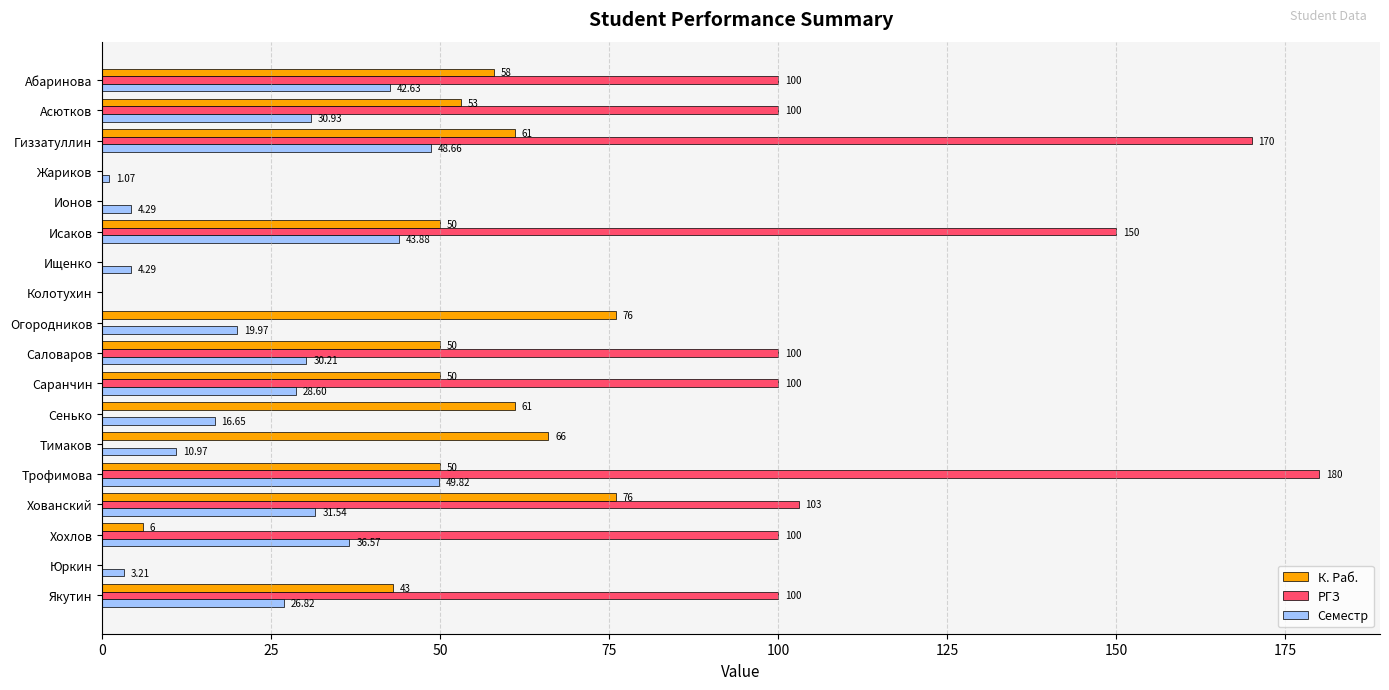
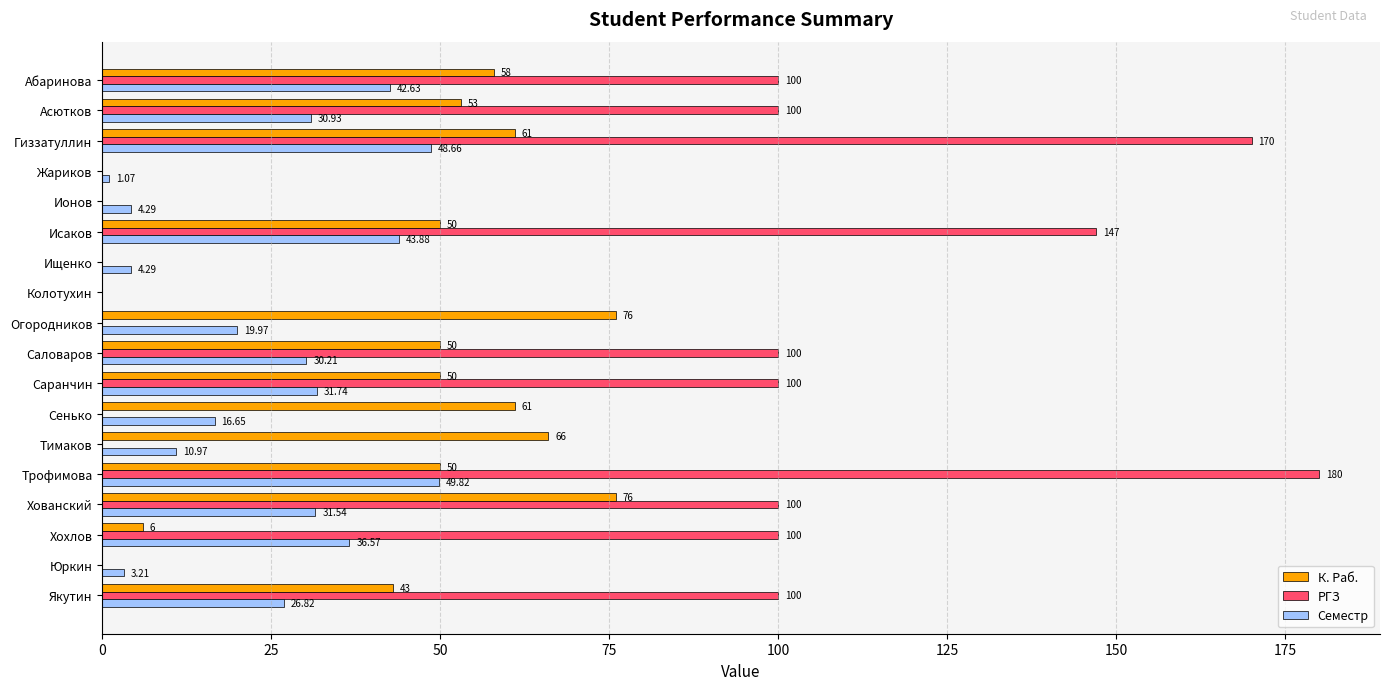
  {
    "К. Раб.": {
      "Абаринова": 58,
      "Асютков": 53,
      "Гиззатуллин": 61,
      "Исаков": 50,
      "Огородников": 76,
      "Саловаров": 50,
      "Саранчин": 50,
      "Сенько": 61,
      "Тимаков": 66,
      "Трофимова": 50,
      "Хованский": 76,
      "Хохлов": 6,
      "Якутин": 43
    },
    "РГЗ": {
      "Абаринова": 100,
      "Асютков": 100,
      "Гиззатуллин": 170,
-     "Исаков": 150,
+     "Исаков": 147,
      "Саловаров": 100,
      "Саранчин": 100,
      "Трофимова": 180,
-     "Хованский": 103,
+     "Хованский": 100,
      "Хохлов": 100,
      "Якутин": 100
    },
    "Семестр": {
      "Абаринова": 42.63,
      "Асютков": 30.93,
      "Гиззатуллин": 48.66,
      "Жариков": 1.07,
      "Ионов": 4.29,
      "Исаков": 43.88,
      "Ищенко": 4.29,
      "Огородников": 19.97,
      "Саловаров": 30.21,
-     "Саранчин": 28.60,
+     "Саранчин": 31.74,
      "Сенько": 16.65,
      "Тимаков": 10.97,
      "Трофимова": 49.82,
      "Хованский": 31.54,
      "Хохлов": 36.57,
      "Юркин": 3.21,
      "Якутин": 26.82
    }
  }
